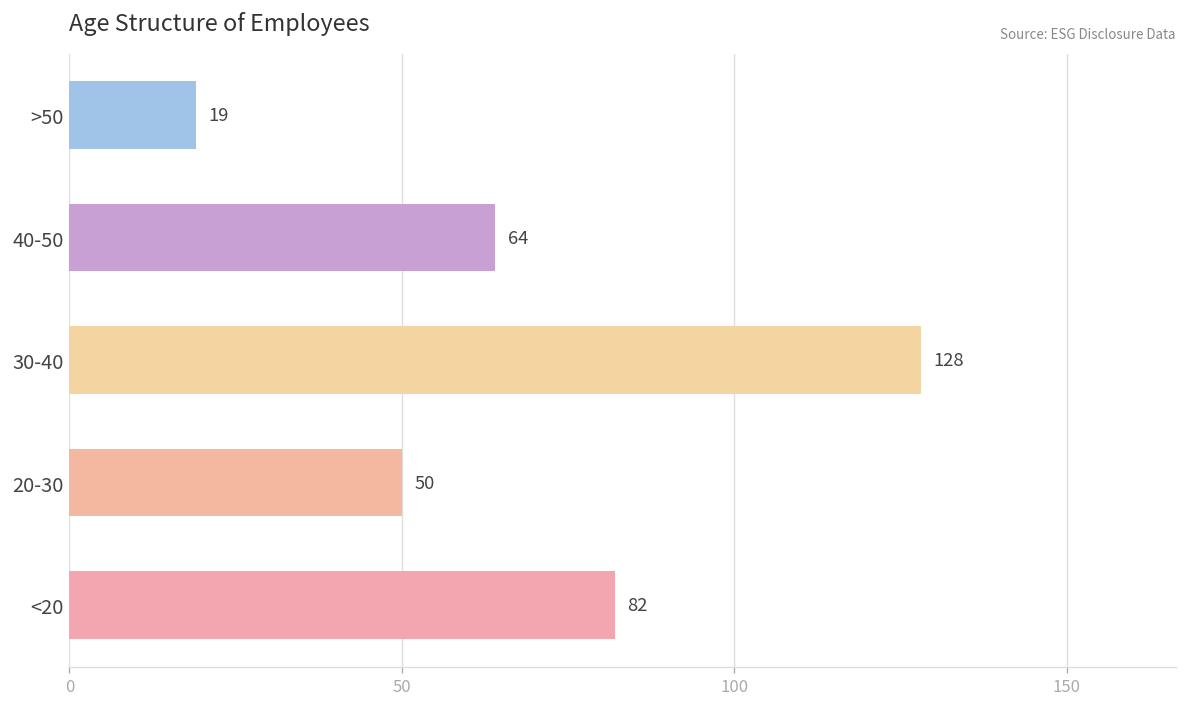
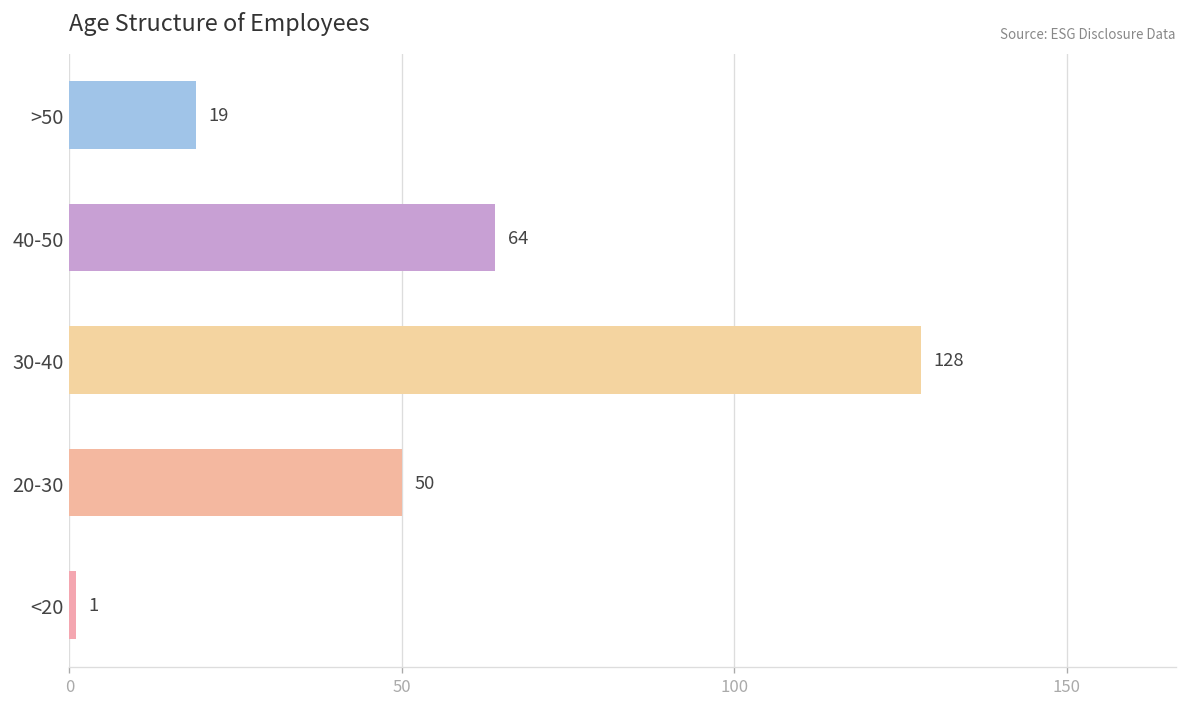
  {
    ">50": 19,
    "40-50": 64,
    "30-40": 128,
    "20-30": 50,
-   "<20": 82
+   "<20": 1
  }
